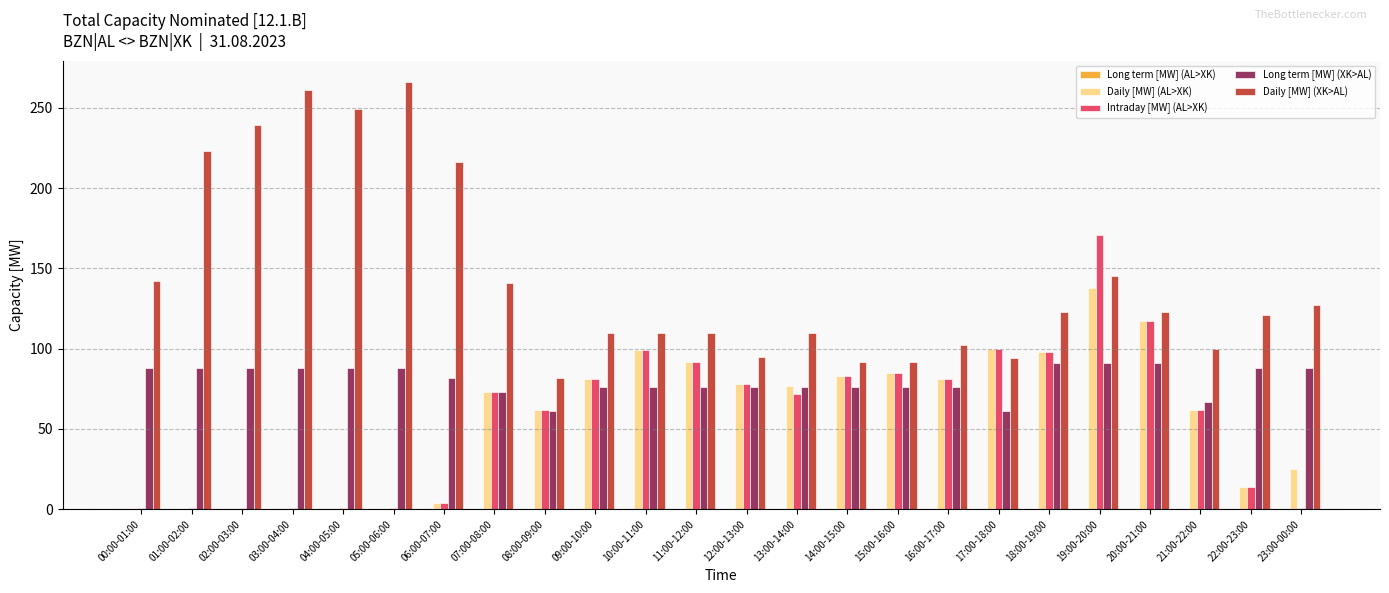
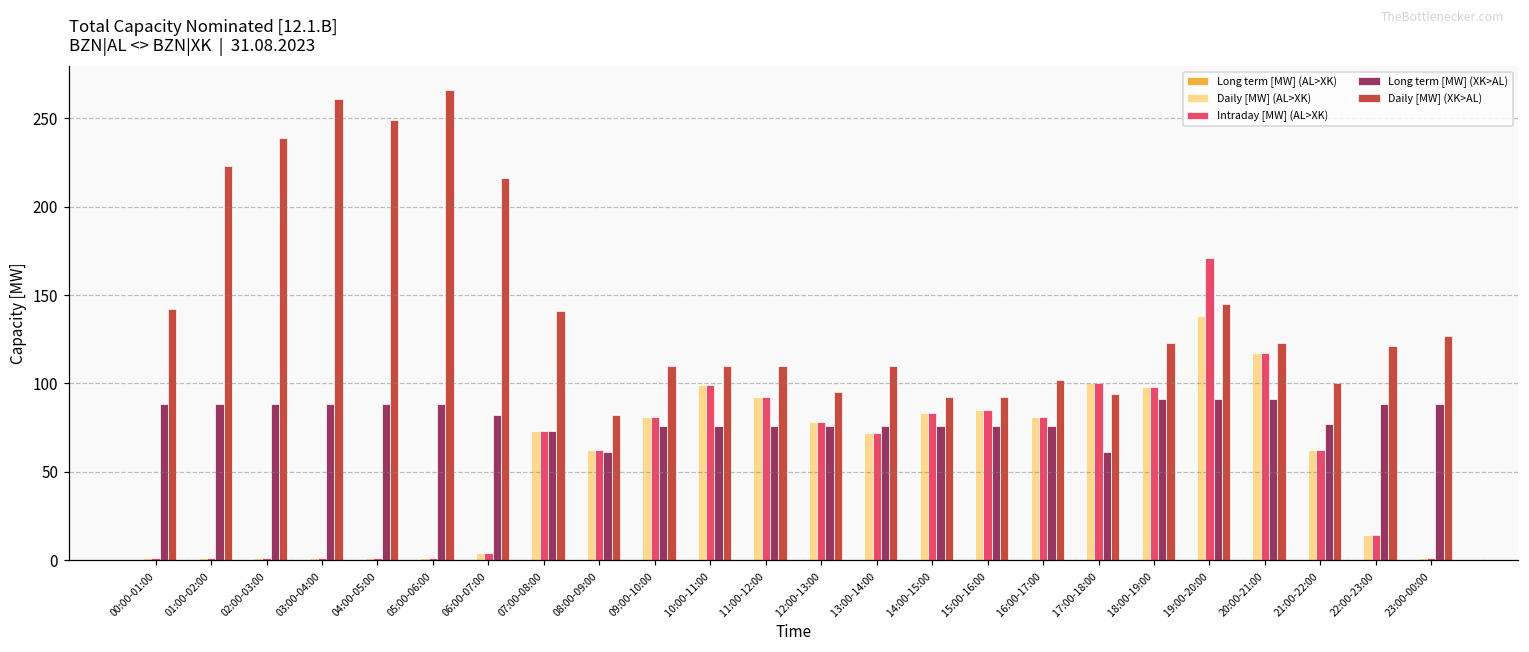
  {
    "Long term [MW] (AL>XK)": {
      "00:00-01:00": 0,
      "01:00-02:00": 0,
      "02:00-03:00": 0,
      "03:00-04:00": 0,
      "04:00-05:00": 0,
      "05:00-06:00": 0,
      "06:00-07:00": 0,
      "07:00-08:00": 0,
      "08:00-09:00": 0,
      "09:00-10:00": 0,
      "10:00-11:00": 0,
      "11:00-12:00": 0,
      "12:00-13:00": 0,
      "13:00-14:00": 0,
      "14:00-15:00": 0,
      "15:00-16:00": 0,
      "16:00-17:00": 0,
      "17:00-18:00": 0,
      "18:00-19:00": 0,
      "19:00-20:00": 0,
      "20:00-21:00": 0,
      "21:00-22:00": 0,
      "22:00-23:00": 0,
      "23:00-00:00": 0
    },
    "Daily [MW] (AL>XK)": {
      "06:00-07:00": 4,
      "07:00-08:00": 73,
      "08:00-09:00": 62,
      "09:00-10:00": 81,
      "10:00-11:00": 99,
      "11:00-12:00": 92,
      "12:00-13:00": 78,
-     "13:00-14:00": 77,
+     "13:00-14:00": 72,
      "14:00-15:00": 83,
      "15:00-16:00": 85,
      "16:00-17:00": 81,
      "17:00-18:00": 100,
      "18:00-19:00": 98,
      "19:00-20:00": 138,
      "20:00-21:00": 117,
      "21:00-22:00": 62,
      "22:00-23:00": 14,
-     "23:00-00:00": 25
+     "23:00-00:00": 1
    },
    "Intraday [MW] (AL>XK)": {
      "06:00-07:00": 4,
      "07:00-08:00": 73,
      "08:00-09:00": 62,
      "09:00-10:00": 81,
      "10:00-11:00": 99,
      "11:00-12:00": 92,
      "12:00-13:00": 78,
      "13:00-14:00": 72,
      "14:00-15:00": 83,
      "15:00-16:00": 85,
      "16:00-17:00": 81,
      "17:00-18:00": 100,
      "18:00-19:00": 98,
      "19:00-20:00": 171,
      "20:00-21:00": 117,
      "21:00-22:00": 62,
      "22:00-23:00": 14
    },
    "Long term [MW] (XK>AL)": {
      "00:00-01:00": 88,
      "01:00-02:00": 88,
      "02:00-03:00": 88,
      "03:00-04:00": 88,
      "04:00-05:00": 88,
      "05:00-06:00": 88,
      "06:00-07:00": 82,
      "07:00-08:00": 73,
      "08:00-09:00": 61,
      "09:00-10:00": 76,
      "10:00-11:00": 76,
      "11:00-12:00": 76,
      "12:00-13:00": 76,
      "13:00-14:00": 76,
      "14:00-15:00": 76,
      "15:00-16:00": 76,
      "16:00-17:00": 76,
      "17:00-18:00": 61,
      "18:00-19:00": 91,
      "19:00-20:00": 91,
      "20:00-21:00": 91,
-     "21:00-22:00": 67,
+     "21:00-22:00": 77,
      "22:00-23:00": 88,
      "23:00-00:00": 88
    },
    "Daily [MW] (XK>AL)": {
      "00:00-01:00": 142,
      "01:00-02:00": 223,
      "02:00-03:00": 239,
      "03:00-04:00": 261,
      "04:00-05:00": 249,
      "05:00-06:00": 266,
      "06:00-07:00": 216,
      "07:00-08:00": 141,
      "08:00-09:00": 82,
      "09:00-10:00": 110,
      "10:00-11:00": 110,
      "11:00-12:00": 110,
      "12:00-13:00": 95,
      "13:00-14:00": 110,
      "14:00-15:00": 92,
      "15:00-16:00": 92,
      "16:00-17:00": 102,
      "17:00-18:00": 94,
      "18:00-19:00": 123,
      "19:00-20:00": 145,
      "20:00-21:00": 123,
      "21:00-22:00": 100,
      "22:00-23:00": 121,
      "23:00-00:00": 127
    }
  }
